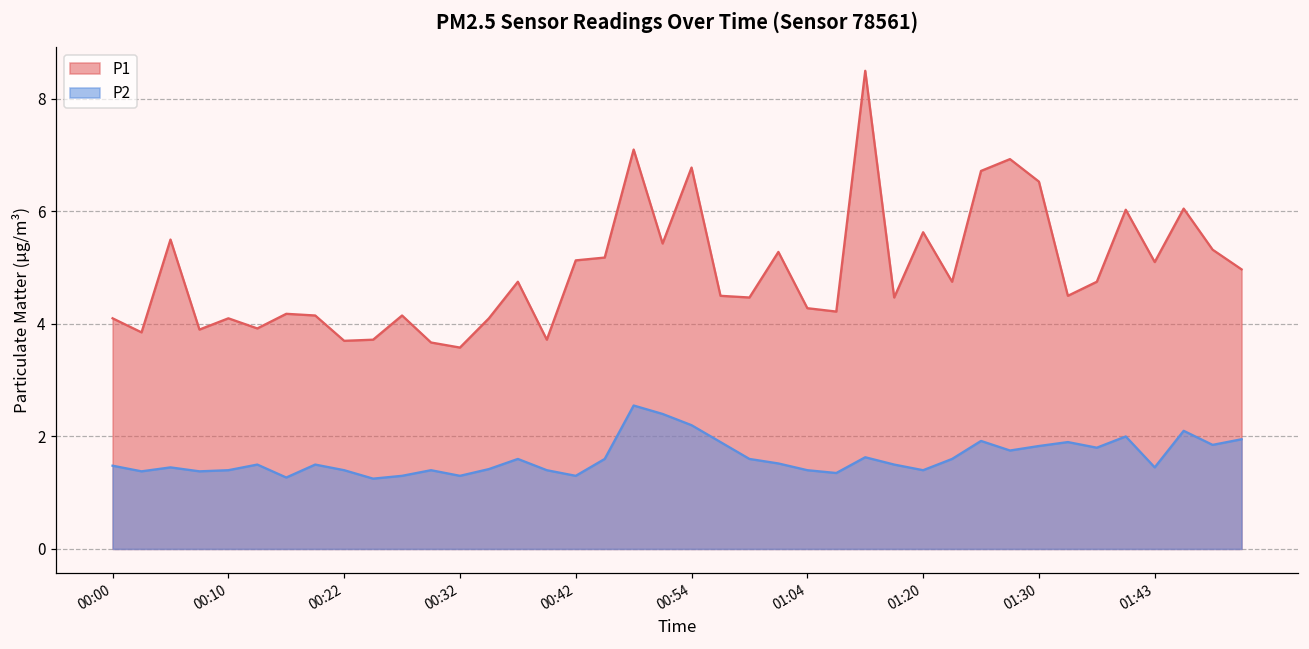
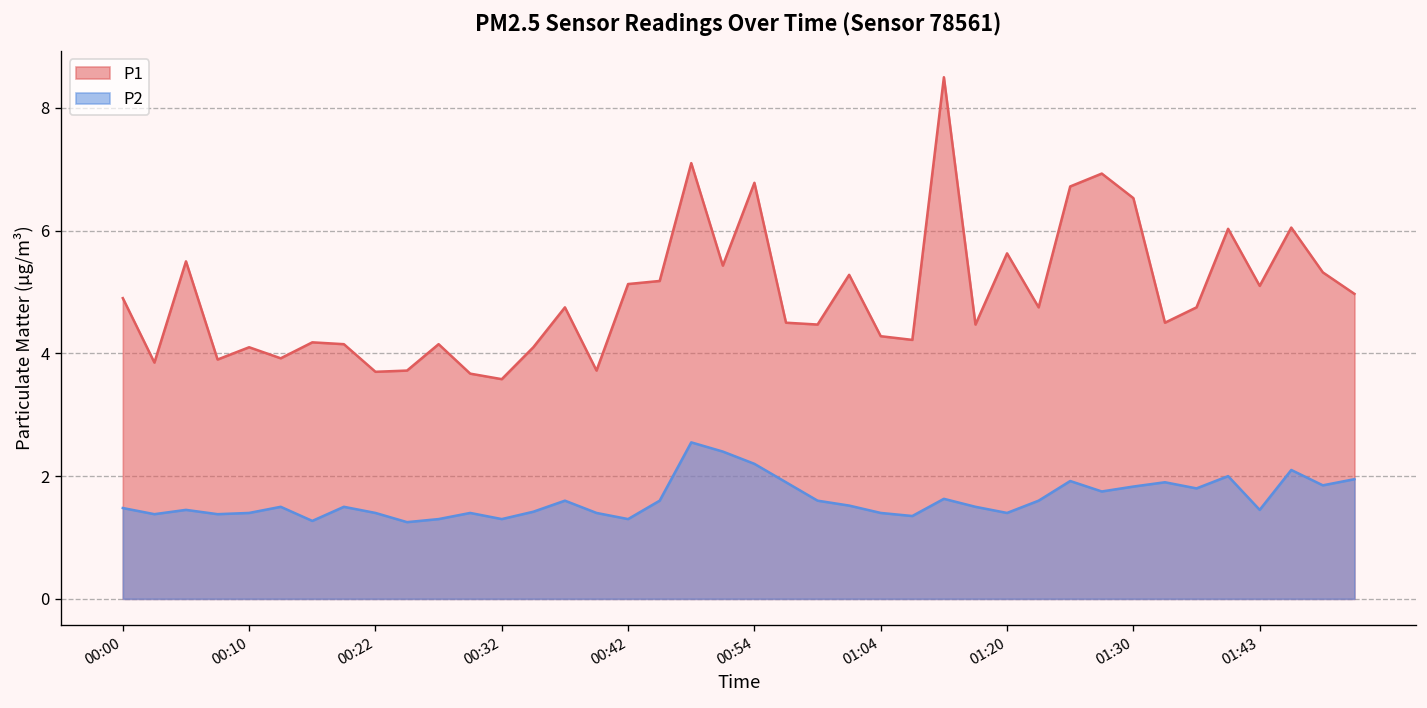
  {
    "P1": {
-     "00:00": 4.1,
+     "00:00": 4.9,
      "00:10": 4.1,
      "00:22": 3.7,
      "00:32": 3.6,
      "00:42": 5.1,
      "00:54": 6.8,
      "01:04": 4.3,
      "01:20": 5.6,
      "01:30": 6.5,
      "01:43": 5.1
    },
    "P2": {
      "00:00": 1.5,
      "00:10": 1.4,
      "00:22": 1.4,
      "00:32": 1.3,
      "00:42": 1.3,
      "00:54": 2.2,
      "01:04": 1.4,
      "01:20": 1.4,
      "01:30": 1.8,
      "01:43": 1.5
    }
  }
